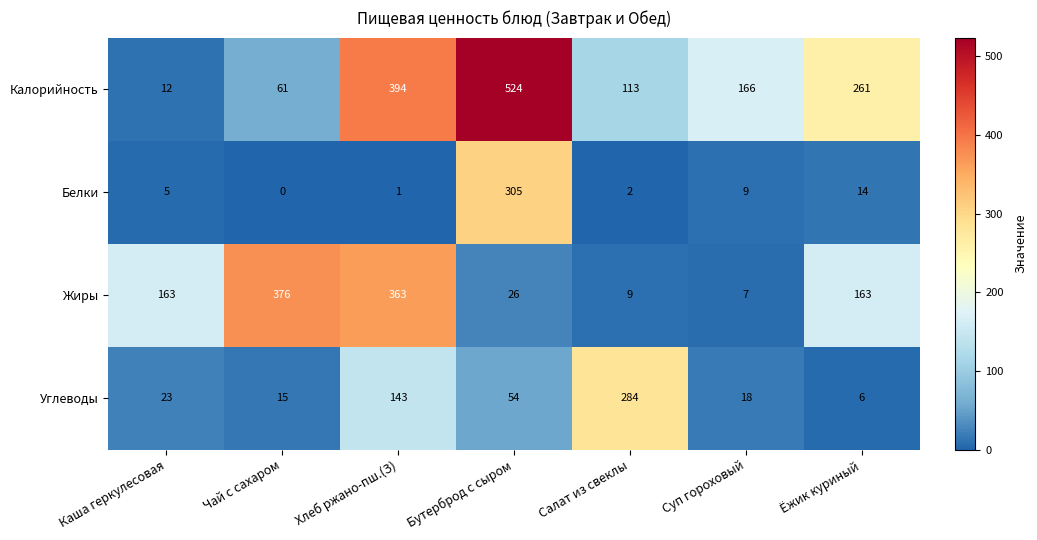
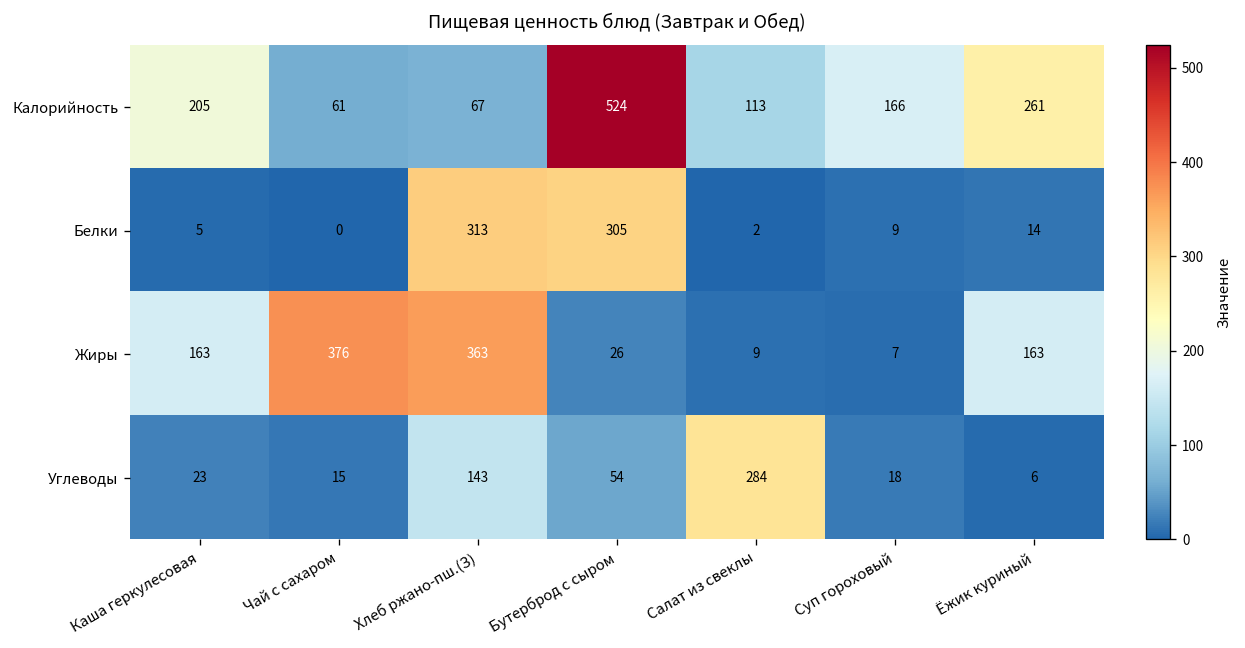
  {
    "Калорийность": {
-     "Каша геркулесовая": 12,
+     "Каша геркулесовая": 205,
      "Чай с сахаром": 61,
-     "Хлеб ржано-пш.(З)": 394,
+     "Хлеб ржано-пш.(З)": 67,
      "Бутерброд с сыром": 524,
      "Салат из свеклы": 113,
      "Суп гороховый": 166,
      "Ёжик куриный": 261
    },
    "Белки": {
      "Каша геркулесовая": 5,
      "Чай с сахаром": 0,
-     "Хлеб ржано-пш.(З)": 1,
+     "Хлеб ржано-пш.(З)": 313,
      "Бутерброд с сыром": 305,
      "Салат из свеклы": 2,
      "Суп гороховый": 9,
      "Ёжик куриный": 14
    },
    "Жиры": {
      "Каша геркулесовая": 163,
      "Чай с сахаром": 376,
      "Хлеб ржано-пш.(З)": 363,
      "Бутерброд с сыром": 26,
      "Салат из свеклы": 9,
      "Суп гороховый": 7,
      "Ёжик куриный": 163
    },
    "Углеводы": {
      "Каша геркулесовая": 23,
      "Чай с сахаром": 15,
      "Хлеб ржано-пш.(З)": 143,
      "Бутерброд с сыром": 54,
      "Салат из свеклы": 284,
      "Суп гороховый": 18,
      "Ёжик куриный": 6
    }
  }
